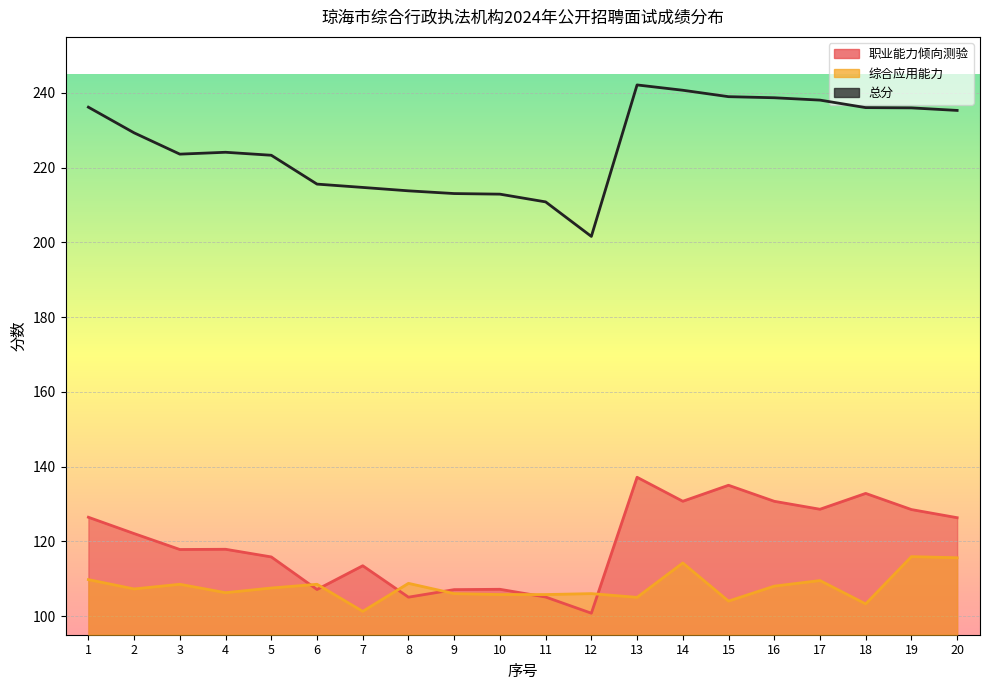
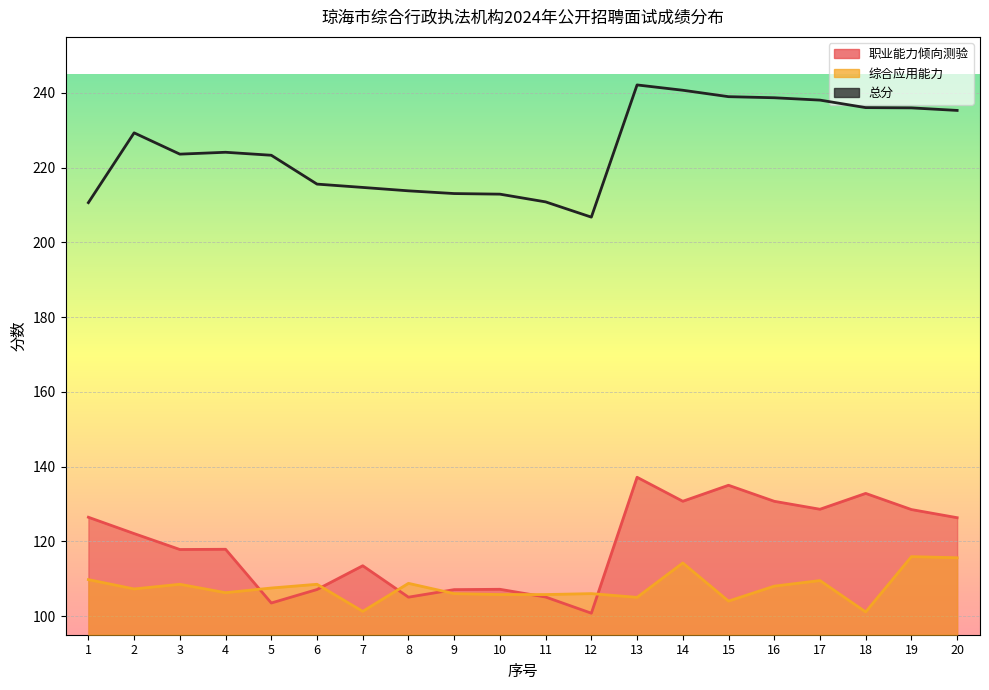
  {
    "职业能力倾向测验": {
      "1": 126,
      "2": 122,
      "3": 118,
      "4": 118,
-     "5": 116,
+     "5": 103,
      "6": 107,
      "7": 113,
      "8": 105,
      "9": 107,
      "10": 107,
      "12": 101,
      "13": 137,
      "14": 131,
      "15": 135,
      "16": 131,
      "17": 129,
      "18": 133,
      "19": 129,
      "20": 126
    },
    "综合应用能力": {
      "1": 110,
      "2": 107,
      "3": 109,
      "4": 106,
      "5": 108,
      "6": 109,
      "7": 101,
      "8": 109,
      "9": 106,
      "10": 106,
      "12": 106,
      "13": 105,
      "14": 114,
      "15": 104,
      "16": 108,
      "17": 110,
-     "18": 103,
+     "18": 101,
      "19": 116,
      "20": 116
    },
    "总分": {
-     "1": 236,
+     "1": 211,
      "2": 229,
      "3": 224,
      "4": 224,
      "5": 223,
      "6": 216,
      "7": 215,
      "8": 214,
      "9": 213,
      "10": 213,
      "11": 211,
-     "12": 202,
+     "12": 207,
      "13": 242,
      "14": 241,
      "15": 239,
      "16": 239,
      "17": 238,
      "18": 236,
      "19": 236,
      "20": 235
    }
  }
